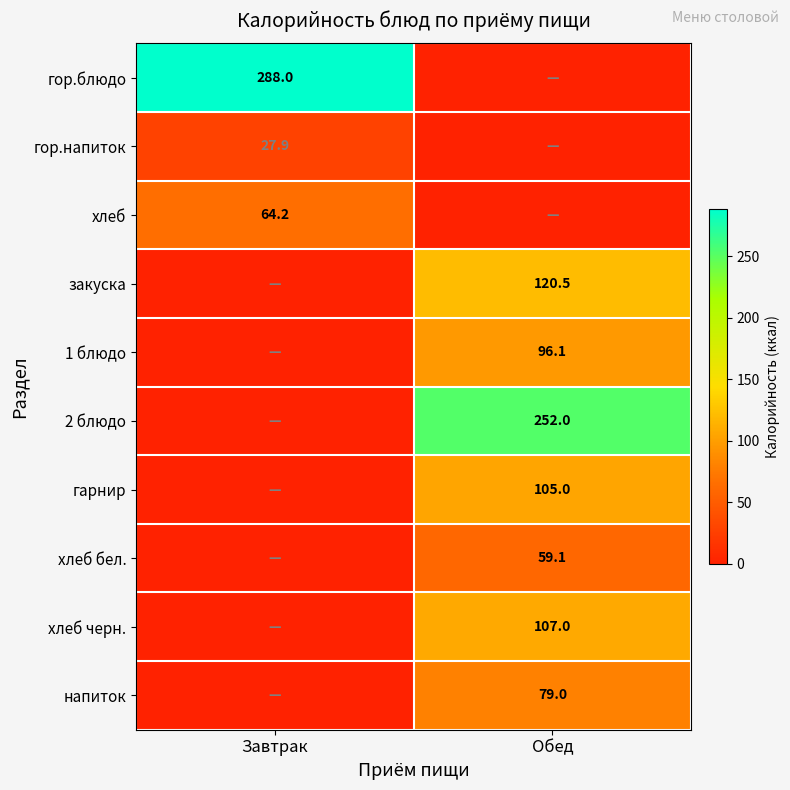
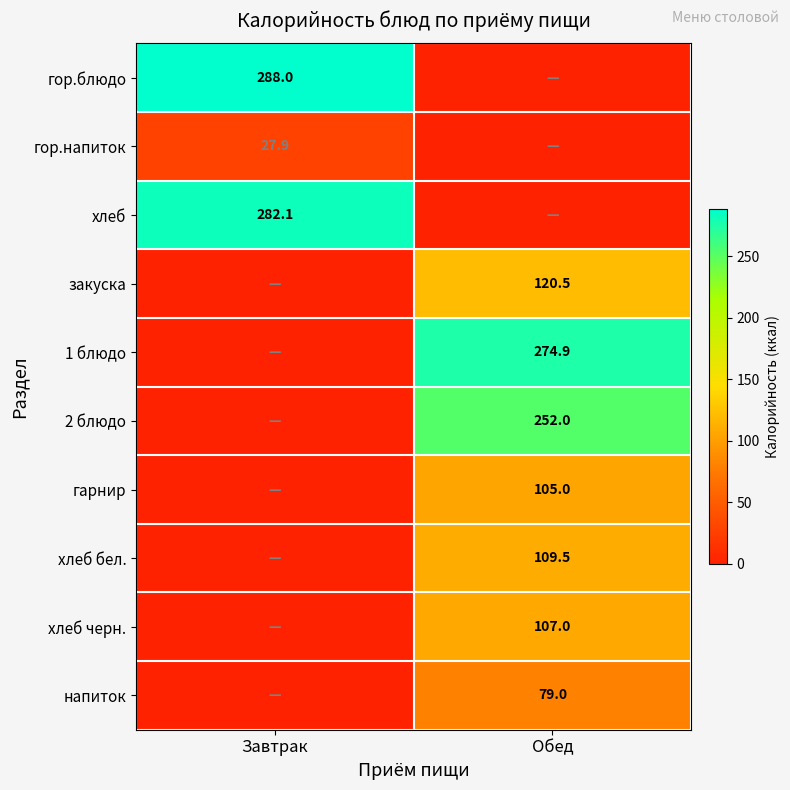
  {
    "гор.блюдо": {
      "Завтрак": 288.0
    },
    "гор.напиток": {
      "Завтрак": 27.9
    },
    "хлеб": {
-     "Завтрак": 64.2
+     "Завтрак": 282.1
    },
    "закуска": {
      "Обед": 120.5
    },
    "1 блюдо": {
-     "Обед": 96.1
+     "Обед": 274.9
    },
    "2 блюдо": {
      "Обед": 252.0
    },
    "гарнир": {
      "Обед": 105.0
    },
    "хлеб бел.": {
-     "Обед": 59.1
+     "Обед": 109.5
    },
    "хлеб черн.": {
      "Обед": 107.0
    },
    "напиток": {
      "Обед": 79.0
    }
  }
